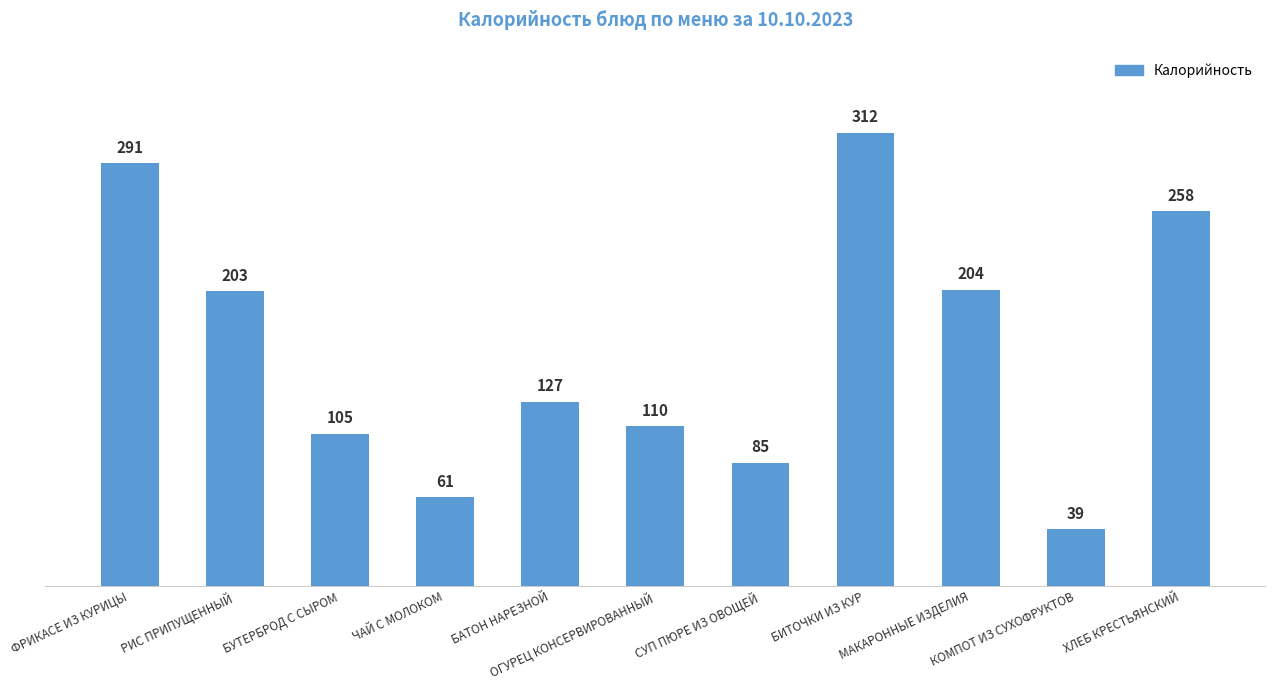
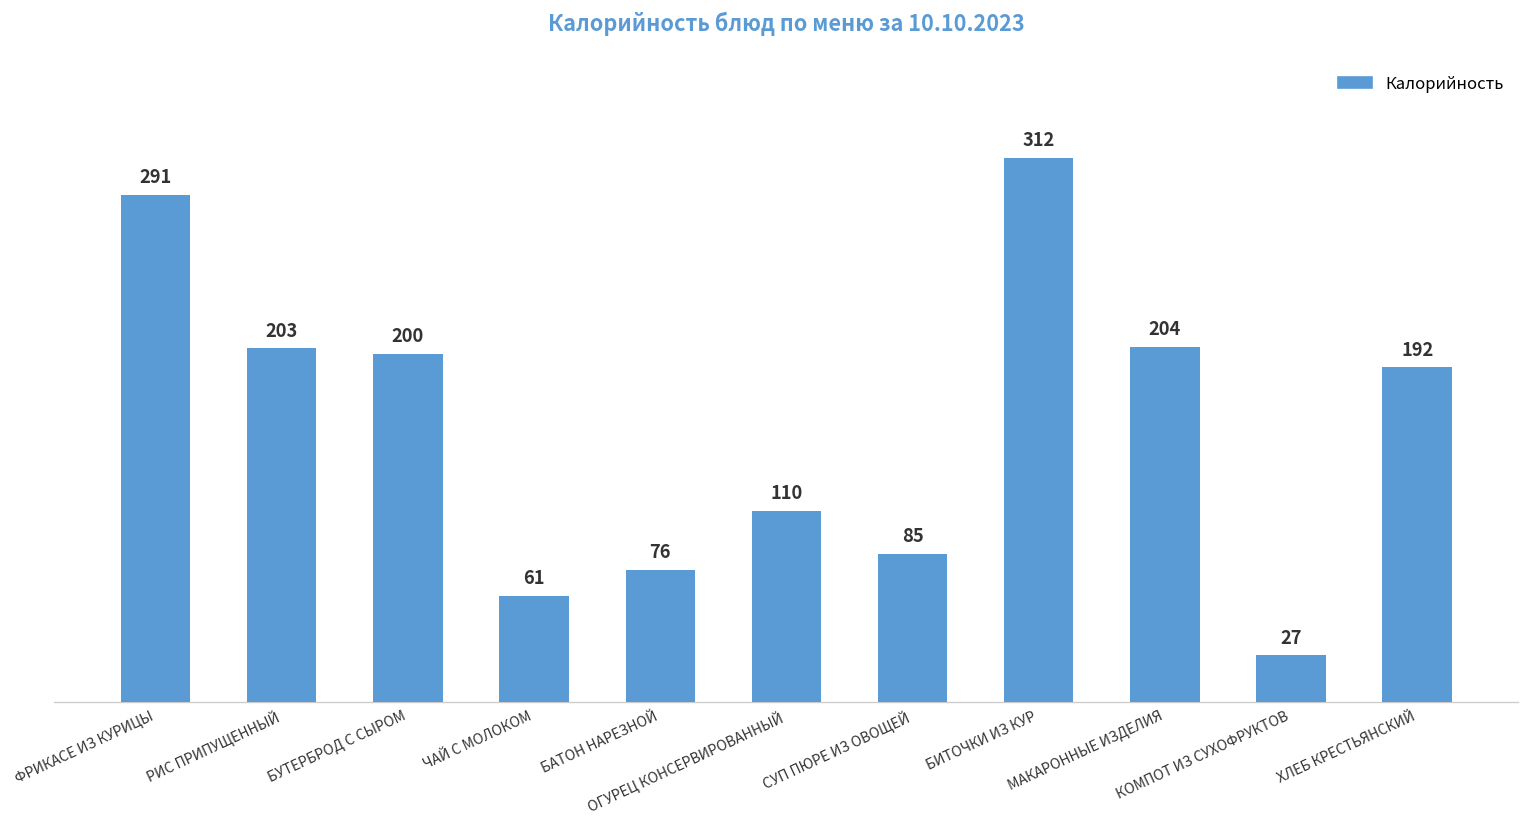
  {
    "ФРИКАСЕ ИЗ КУРИЦЫ": 291,
    "РИС ПРИПУЩЕННЫЙ": 203,
-   "БУТЕРБРОД С СЫРОМ": 105,
+   "БУТЕРБРОД С СЫРОМ": 200,
    "ЧАЙ С МОЛОКОМ": 61,
-   "БАТОН НАРЕЗНОЙ": 127,
+   "БАТОН НАРЕЗНОЙ": 76,
    "ОГУРЕЦ КОНСЕРВИРОВАННЫЙ": 110,
    "СУП ПЮРЕ ИЗ ОВОЩЕЙ": 85,
    "БИТОЧКИ ИЗ КУР": 312,
    "МАКАРОННЫЕ ИЗДЕЛИЯ": 204,
-   "КОМПОТ ИЗ СУХОФРУКТОВ": 39,
-   "ХЛЕБ КРЕСТЬЯНСКИЙ": 258
+   "КОМПОТ ИЗ СУХОФРУКТОВ": 27,
+   "ХЛЕБ КРЕСТЬЯНСКИЙ": 192
  }
